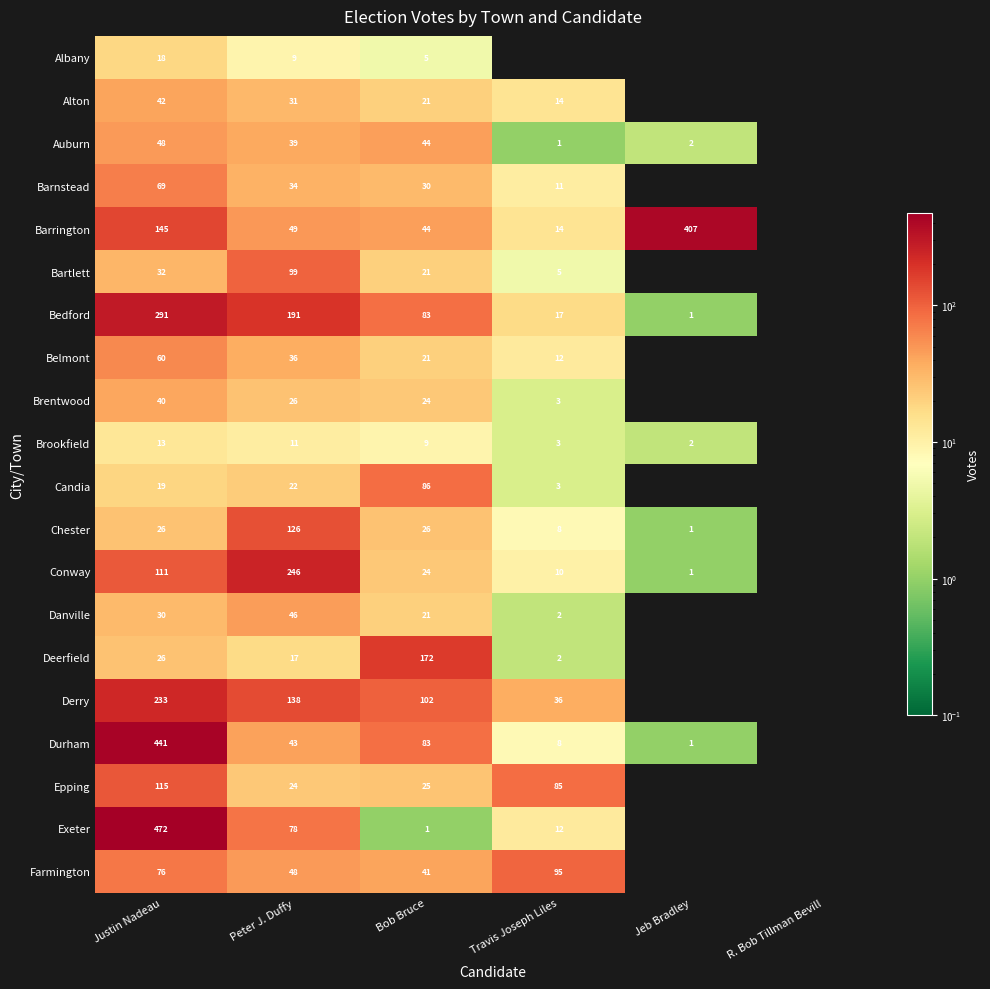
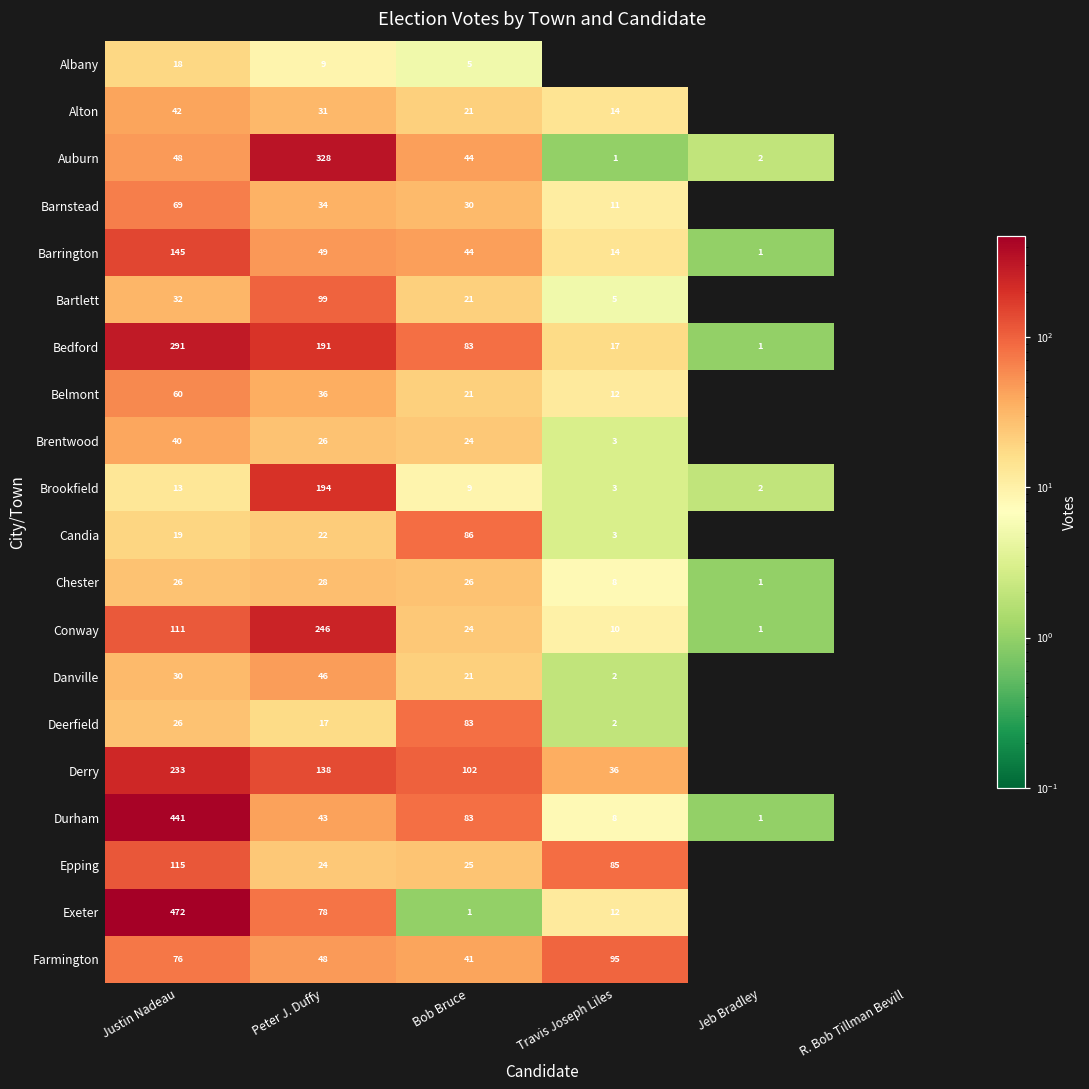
  {
    "Albany": {
      "Justin Nadeau": 18,
      "Peter J. Duffy": 9,
      "Bob Bruce": 5
    },
    "Alton": {
      "Justin Nadeau": 42,
      "Peter J. Duffy": 31,
      "Bob Bruce": 21,
      "Travis Joseph Liles": 14
    },
    "Auburn": {
      "Justin Nadeau": 48,
-     "Peter J. Duffy": 39,
+     "Peter J. Duffy": 328,
      "Bob Bruce": 44,
      "Travis Joseph Liles": 1,
      "Jeb Bradley": 2
    },
    "Barnstead": {
      "Justin Nadeau": 69,
      "Peter J. Duffy": 34,
      "Bob Bruce": 30,
      "Travis Joseph Liles": 11
    },
    "Barrington": {
      "Justin Nadeau": 145,
      "Peter J. Duffy": 49,
      "Bob Bruce": 44,
      "Travis Joseph Liles": 14,
-     "Jeb Bradley": 407
+     "Jeb Bradley": 1
    },
    "Bartlett": {
      "Justin Nadeau": 32,
      "Peter J. Duffy": 99,
      "Bob Bruce": 21,
      "Travis Joseph Liles": 5
    },
    "Bedford": {
      "Justin Nadeau": 291,
      "Peter J. Duffy": 191,
      "Bob Bruce": 83,
      "Travis Joseph Liles": 17,
      "Jeb Bradley": 1
    },
    "Belmont": {
      "Justin Nadeau": 60,
      "Peter J. Duffy": 36,
      "Bob Bruce": 21,
      "Travis Joseph Liles": 12
    },
    "Brentwood": {
      "Justin Nadeau": 40,
      "Peter J. Duffy": 26,
      "Bob Bruce": 24,
      "Travis Joseph Liles": 3
    },
    "Brookfield": {
      "Justin Nadeau": 13,
-     "Peter J. Duffy": 11,
+     "Peter J. Duffy": 194,
      "Bob Bruce": 9,
      "Travis Joseph Liles": 3,
      "Jeb Bradley": 2
    },
    "Candia": {
      "Justin Nadeau": 19,
      "Peter J. Duffy": 22,
      "Bob Bruce": 86,
      "Travis Joseph Liles": 3
    },
    "Chester": {
      "Justin Nadeau": 26,
-     "Peter J. Duffy": 126,
+     "Peter J. Duffy": 28,
      "Bob Bruce": 26,
      "Travis Joseph Liles": 8,
      "Jeb Bradley": 1
    },
    "Conway": {
      "Justin Nadeau": 111,
      "Peter J. Duffy": 246,
      "Bob Bruce": 24,
      "Travis Joseph Liles": 10,
      "Jeb Bradley": 1
    },
    "Danville": {
      "Justin Nadeau": 30,
      "Peter J. Duffy": 46,
      "Bob Bruce": 21,
      "Travis Joseph Liles": 2
    },
    "Deerfield": {
      "Justin Nadeau": 26,
      "Peter J. Duffy": 17,
-     "Bob Bruce": 172,
+     "Bob Bruce": 83,
      "Travis Joseph Liles": 2
    },
    "Derry": {
      "Justin Nadeau": 233,
      "Peter J. Duffy": 138,
      "Bob Bruce": 102,
      "Travis Joseph Liles": 36
    },
    "Durham": {
      "Justin Nadeau": 441,
      "Peter J. Duffy": 43,
      "Bob Bruce": 83,
      "Travis Joseph Liles": 8,
      "Jeb Bradley": 1
    },
    "Epping": {
      "Justin Nadeau": 115,
      "Peter J. Duffy": 24,
      "Bob Bruce": 25,
      "Travis Joseph Liles": 85
    },
    "Exeter": {
      "Justin Nadeau": 472,
      "Peter J. Duffy": 78,
      "Bob Bruce": 1,
      "Travis Joseph Liles": 12
    },
    "Farmington": {
      "Justin Nadeau": 76,
      "Peter J. Duffy": 48,
      "Bob Bruce": 41,
      "Travis Joseph Liles": 95
    }
  }
